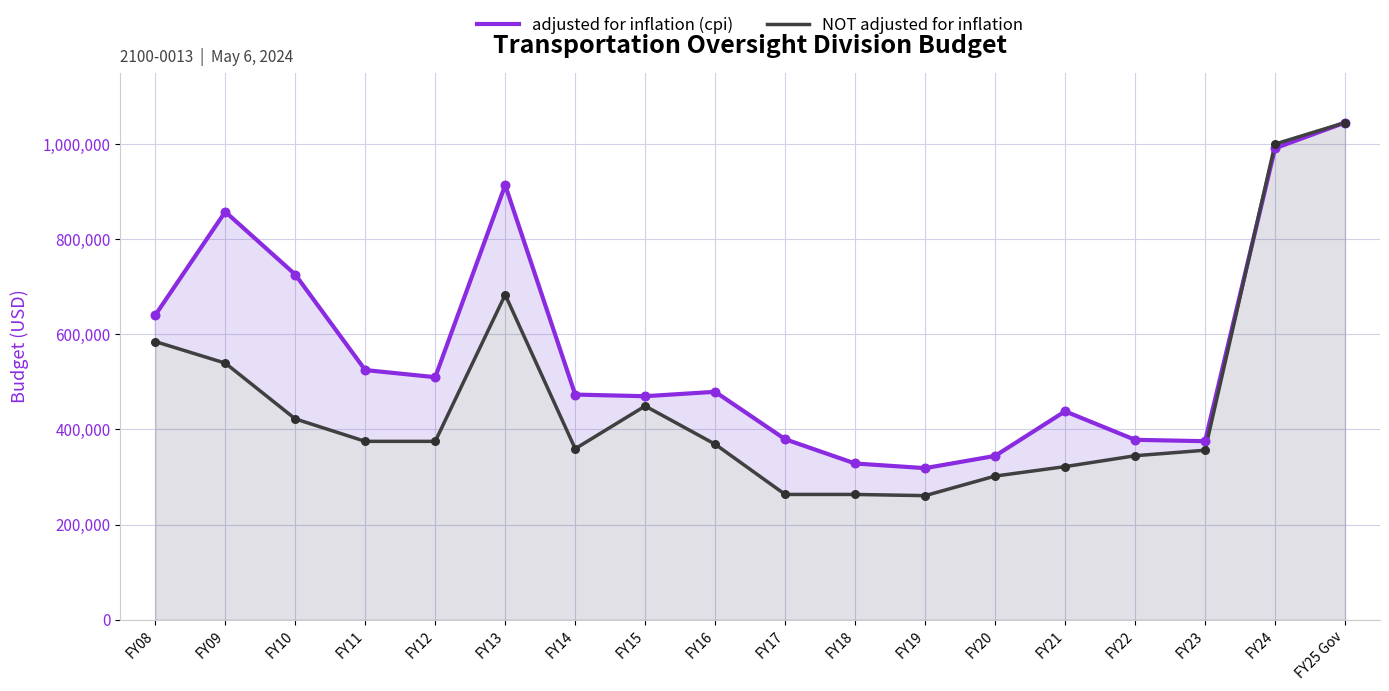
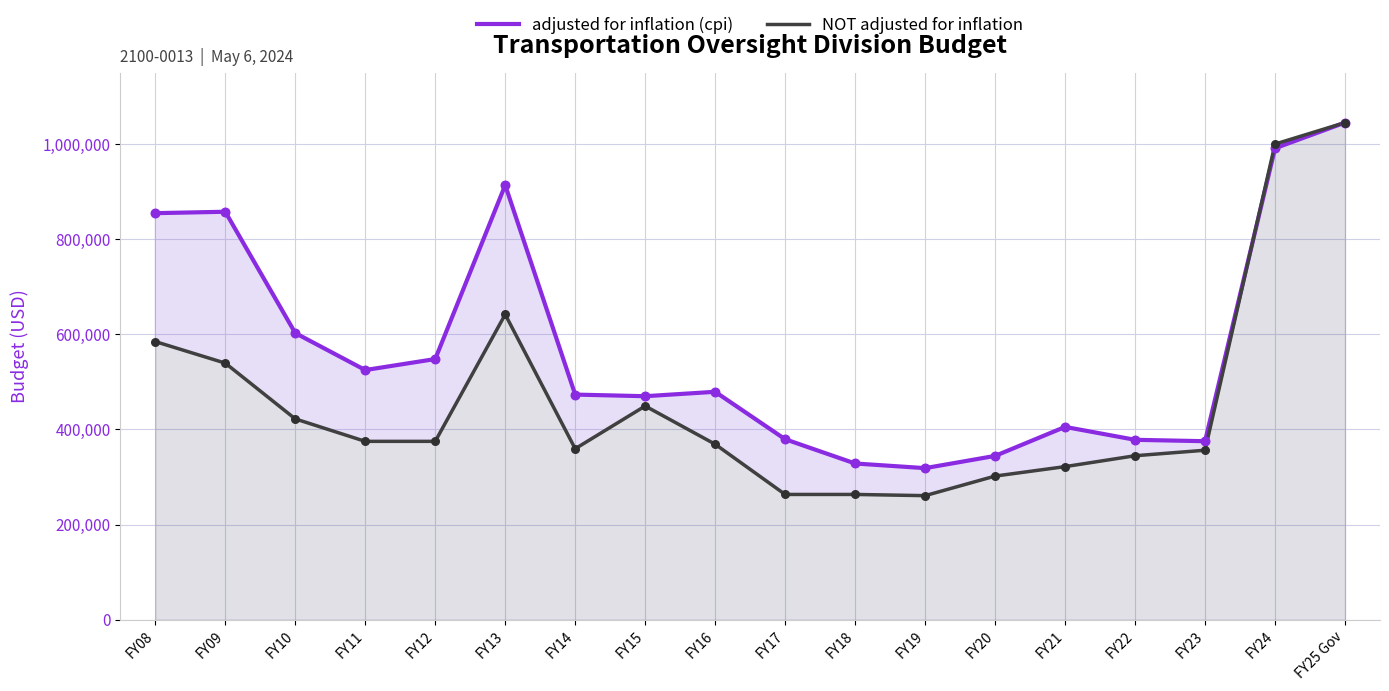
  {
    "adjusted for inflation (cpi)": {
-     "FY08": "640,000",
+     "FY08": "850,000",
      "FY09": "860,000",
-     "FY10": "730,000",
+     "FY10": "600,000",
      "FY11": "520,000",
-     "FY12": "510,000",
+     "FY12": "550,000",
      "FY13": "910,000",
      "FY14": "470,000",
      "FY15": "470,000",
      "FY16": "480,000",
      "FY17": "380,000",
      "FY18": "330,000",
      "FY19": "320,000",
      "FY20": "340,000",
-     "FY21": "440,000",
+     "FY21": "410,000",
      "FY22": "380,000",
      "FY23": "380,000",
      "FY24": "990,000"
    },
    "NOT adjusted for inflation": {
      "FY08": "580,000",
      "FY09": "540,000",
      "FY10": "420,000",
      "FY11": "380,000",
      "FY12": "380,000",
-     "FY13": "680,000",
+     "FY13": "640,000",
      "FY14": "360,000",
      "FY15": "450,000",
      "FY16": "370,000",
      "FY17": "260,000",
      "FY18": "260,000",
      "FY19": "260,000",
      "FY20": "300,000",
      "FY21": "320,000",
      "FY22": "340,000",
      "FY23": "360,000",
      "FY24": "1,000,000"
    }
  }
